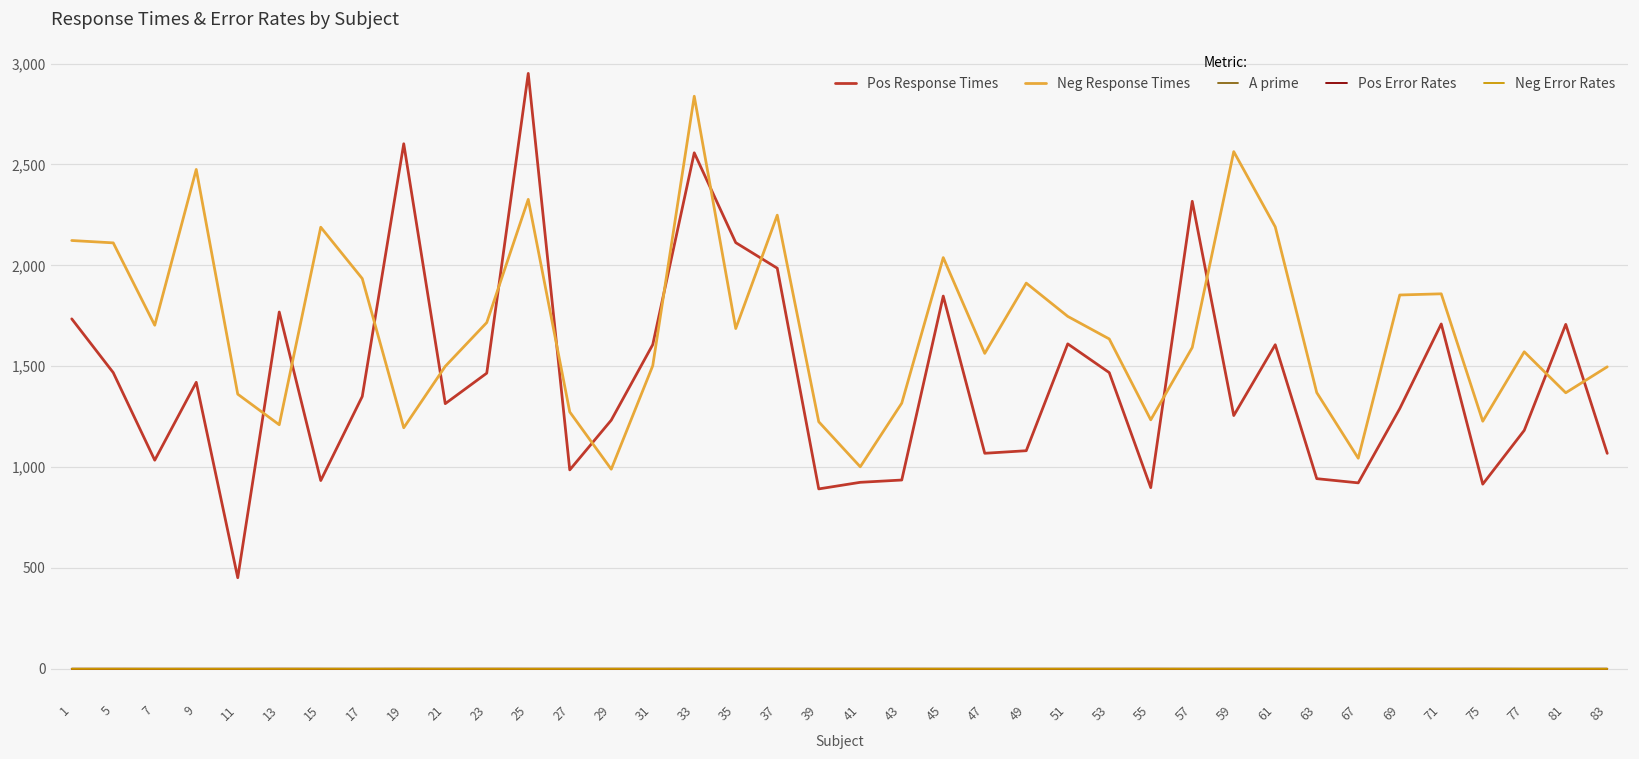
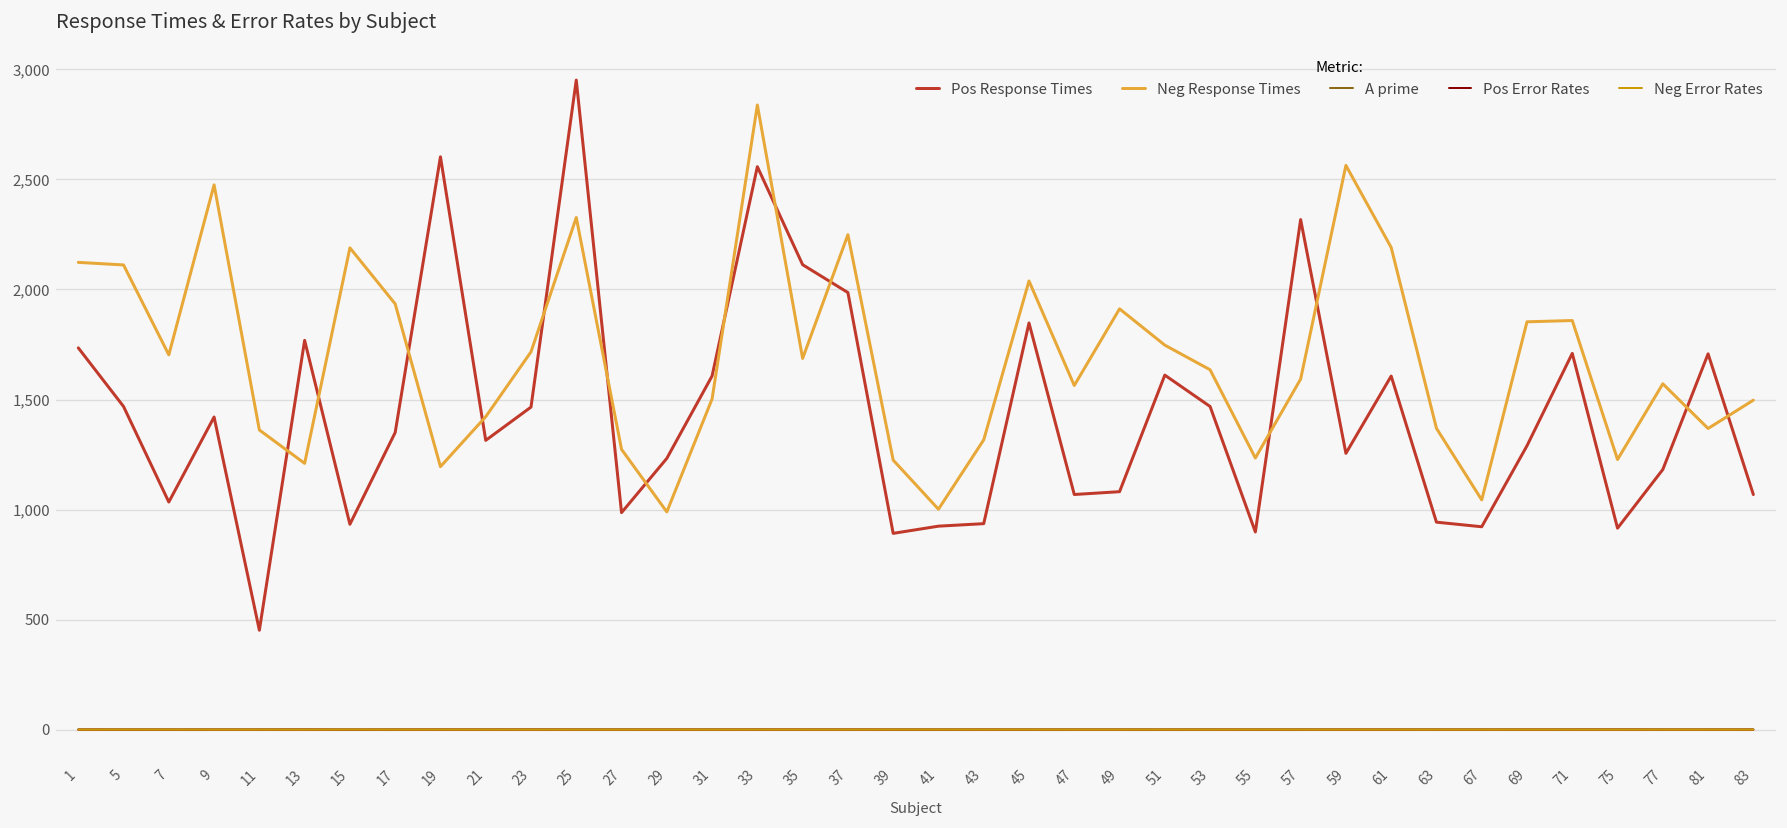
  {
    "Pos Response Times": {
      "1": "1,730",
      "5": "1,470",
      "7": "1,030",
      "9": "1,420",
      "11": "450",
      "13": "1,770",
      "15": "930",
      "17": "1,350",
      "19": "2,600",
      "21": "1,310",
      "23": "1,470",
      "25": "2,950",
      "27": "990",
      "29": "1,230",
      "31": "1,610",
      "33": "2,560",
      "35": "2,110",
      "37": "1,990",
      "39": "890",
      "41": "920",
      "43": "940",
      "45": "1,850",
      "47": "1,070",
      "49": "1,080",
      "51": "1,610",
      "53": "1,470",
      "55": "900",
      "57": "2,320",
      "59": "1,260",
      "61": "1,610",
      "63": "940",
      "67": "920",
      "69": "1,290",
      "71": "1,710",
      "75": "920",
      "77": "1,180",
      "81": "1,710",
      "83": "1,070"
    },
    "Neg Response Times": {
      "1": "2,120",
      "5": "2,110",
      "7": "1,700",
      "9": "2,480",
      "11": "1,360",
      "13": "1,210",
      "15": "2,190",
      "17": "1,930",
      "19": "1,200",
-     "21": "1,500",
+     "21": "1,420",
      "23": "1,720",
      "25": "2,330",
      "27": "1,270",
      "29": "990",
      "31": "1,500",
      "33": "2,840",
      "35": "1,690",
      "37": "2,250",
      "39": "1,220",
      "41": "1,000",
      "43": "1,320",
      "45": "2,040",
      "47": "1,560",
      "49": "1,910",
      "51": "1,750",
      "53": "1,640",
      "55": "1,230",
      "57": "1,590",
      "59": "2,560",
      "61": "2,190",
      "63": "1,370",
      "67": "1,040",
      "69": "1,850",
      "71": "1,860",
      "75": "1,230",
      "77": "1,570",
      "81": "1,370",
      "83": "1,500"
    },
    "Neg Error Rates": {
      "1": "0",
      "5": "0",
      "7": "0",
      "9": "0",
      "11": "0",
      "13": "0",
      "15": "0",
      "17": "0",
      "19": "0",
      "21": "0",
      "23": "0",
      "25": "0",
      "27": "0",
      "29": "0",
      "31": "0",
      "33": "0",
      "35": "0",
      "37": "0",
      "39": "0",
      "41": "0",
      "43": "0",
      "45": "0",
      "47": "0",
      "49": "0",
      "51": "0",
      "53": "0",
      "55": "0",
      "57": "0",
      "59": "0",
      "61": "0",
      "63": "0",
      "67": "0",
      "69": "0",
      "71": "0",
      "75": "0",
      "77": "0",
      "81": "0",
      "83": "0"
    }
  }
